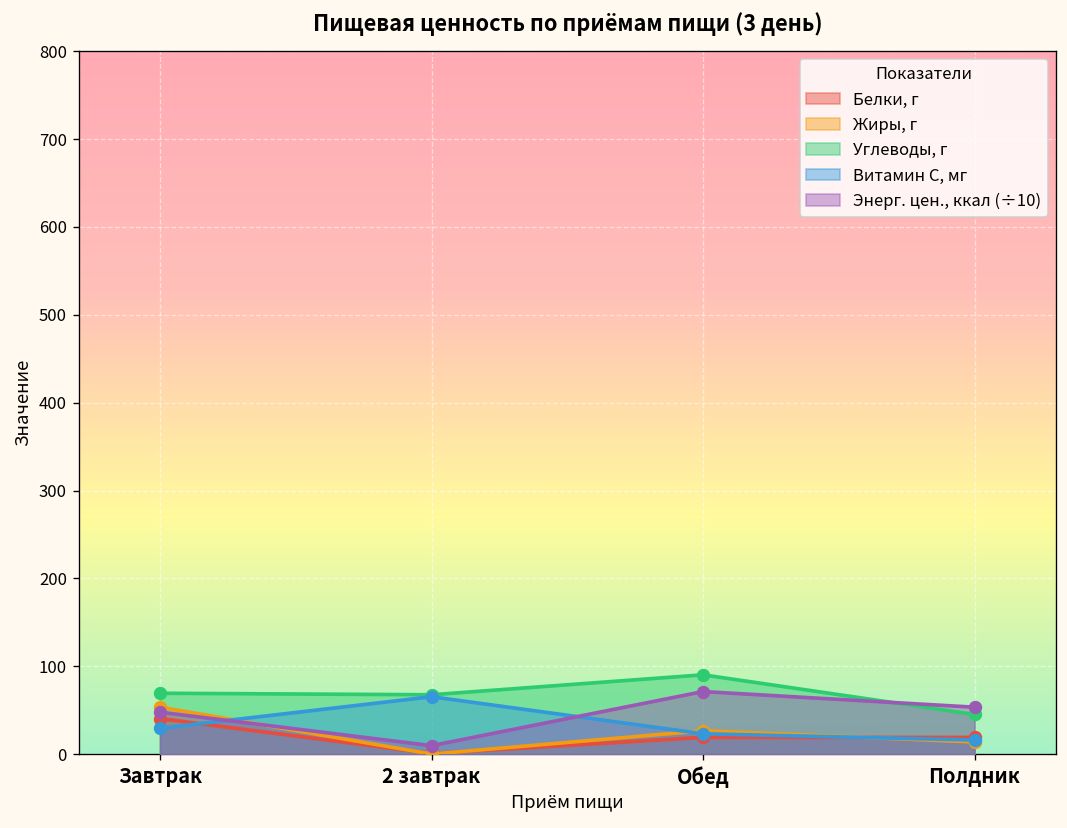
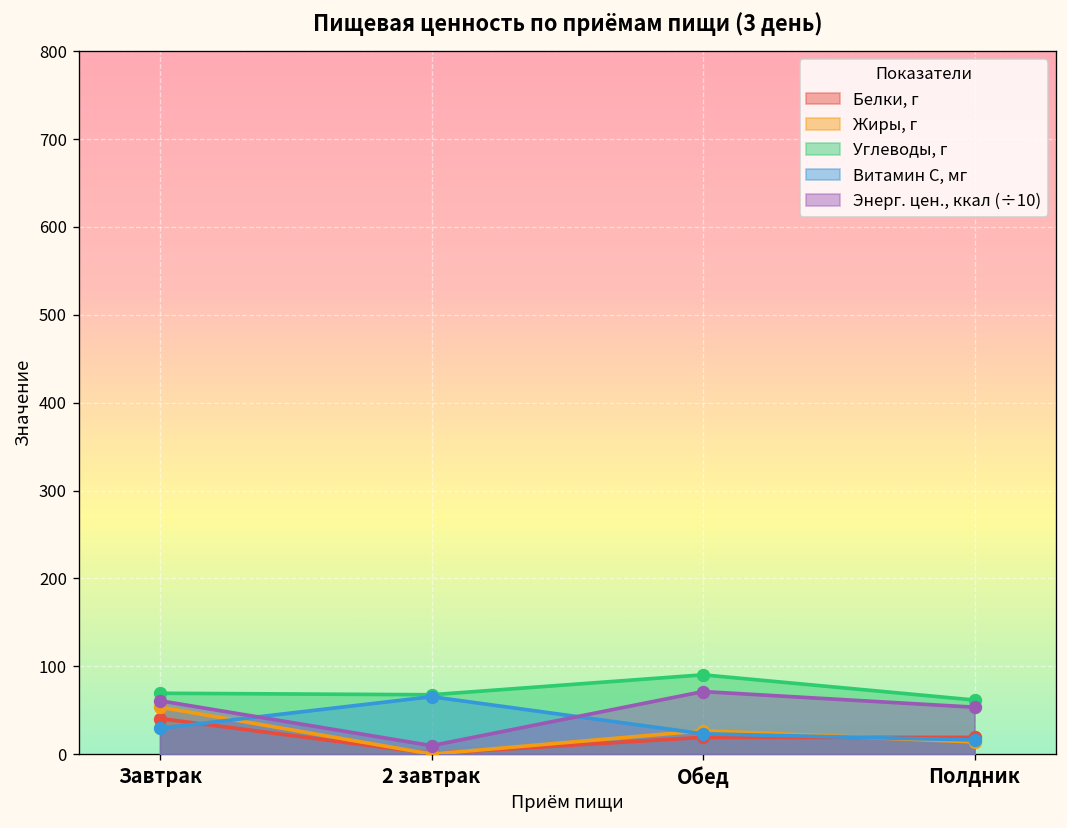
  {
    "Белки, г": {
      "Завтрак": 40,
      "Обед": 20
    },
    "Жиры, г": {
      "Завтрак": 50
    },
    "Углеводы, г": {
      "Завтрак": 70,
      "Обед": 90,
-     "Полдник": 50
+     "Полдник": 60
    },
    "Витамин С, мг": {
      "Завтрак": 30
    },
    "Энерг. цен., ккал (÷10)": {
-     "Завтрак": 50,
+     "Завтрак": 60,
      "2 завтрак": 10,
      "Обед": 70,
      "Полдник": 50
    }
  }
